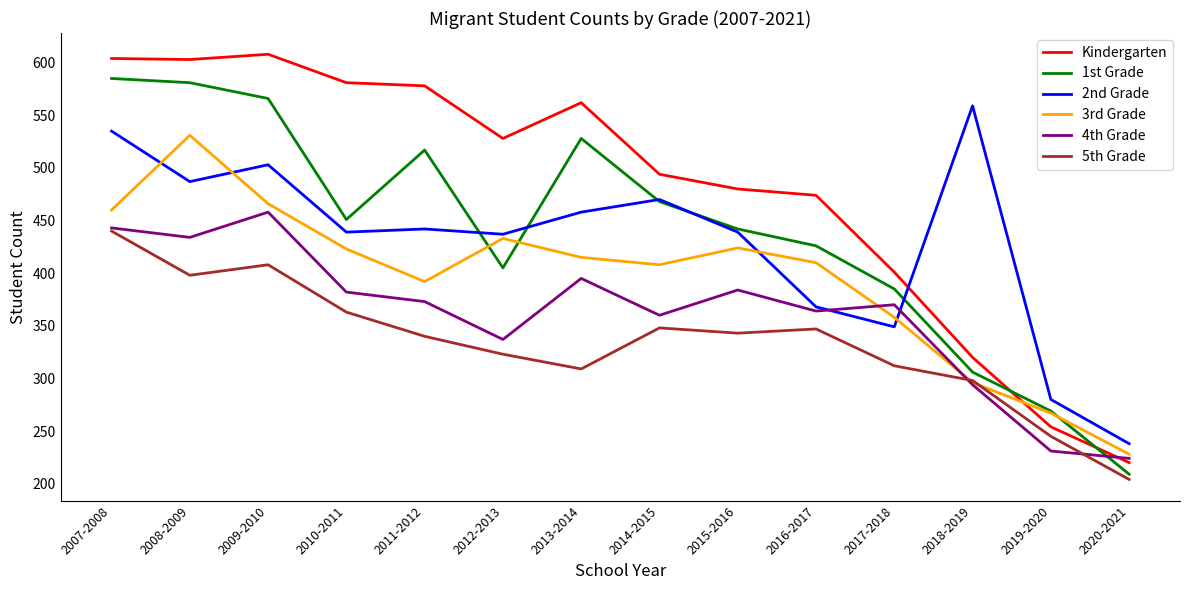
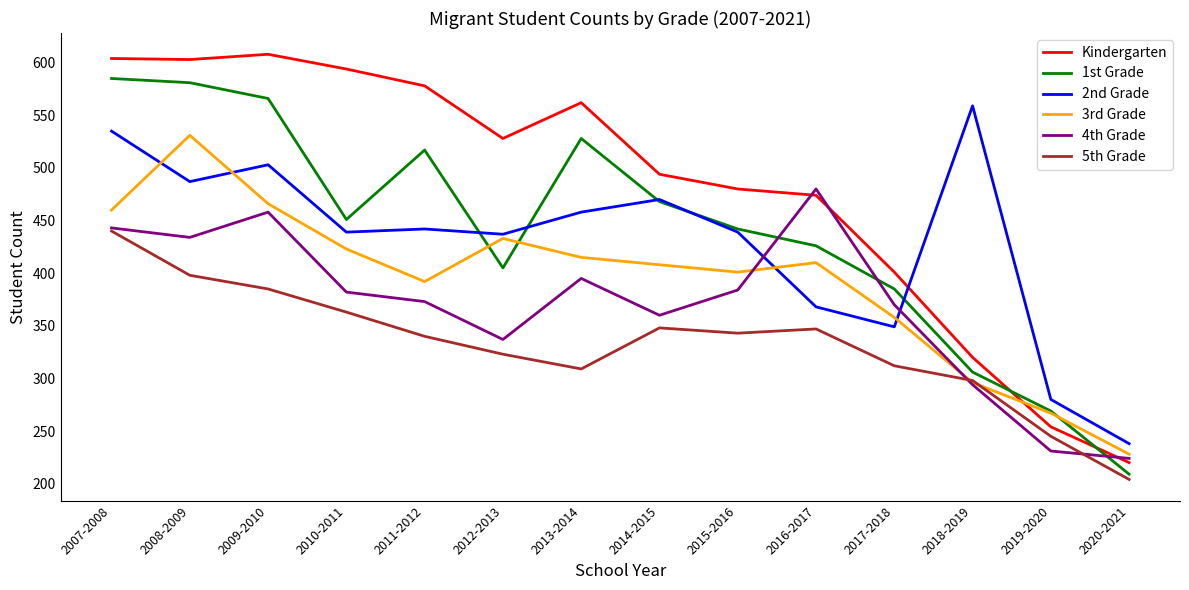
  {
    "Kindergarten": {
      "2007-2008": 604,
      "2008-2009": 603,
      "2009-2010": 608,
-     "2010-2011": 581,
+     "2010-2011": 594,
      "2011-2012": 578,
      "2012-2013": 528,
      "2013-2014": 562,
      "2014-2015": 494,
      "2015-2016": 480,
      "2016-2017": 474,
      "2017-2018": 401,
      "2018-2019": 320,
      "2019-2020": 254,
      "2020-2021": 220
    },
    "1st Grade": {
      "2007-2008": 585,
      "2008-2009": 581,
      "2009-2010": 566,
      "2010-2011": 451,
      "2011-2012": 517,
      "2012-2013": 405,
      "2013-2014": 528,
      "2015-2016": 442,
      "2016-2017": 426,
      "2017-2018": 385,
      "2018-2019": 306,
      "2020-2021": 209
    },
    "2nd Grade": {
      "2007-2008": 535,
      "2008-2009": 487,
      "2009-2010": 503,
      "2010-2011": 439,
      "2011-2012": 442,
      "2012-2013": 437,
      "2013-2014": 458,
      "2015-2016": 439,
      "2016-2017": 368,
      "2017-2018": 349,
      "2018-2019": 559,
      "2019-2020": 280,
      "2020-2021": 238
    },
    "3rd Grade": {
      "2007-2008": 460,
      "2008-2009": 531,
      "2009-2010": 466,
      "2010-2011": 423,
      "2011-2012": 392,
      "2012-2013": 433,
      "2013-2014": 415,
      "2014-2015": 408,
-     "2015-2016": 424,
+     "2015-2016": 401,
      "2016-2017": 410,
      "2017-2018": 358,
      "2020-2021": 228
    },
    "4th Grade": {
      "2007-2008": 443,
      "2008-2009": 434,
      "2009-2010": 458,
      "2010-2011": 382,
      "2011-2012": 373,
      "2012-2013": 337,
      "2013-2014": 395,
      "2014-2015": 360,
      "2015-2016": 384,
-     "2016-2017": 364,
+     "2016-2017": 480,
      "2017-2018": 370,
      "2019-2020": 231,
      "2020-2021": 224
    },
    "5th Grade": {
      "2007-2008": 440,
      "2008-2009": 398,
-     "2009-2010": 408,
+     "2009-2010": 385,
      "2010-2011": 363,
      "2011-2012": 340,
      "2012-2013": 323,
      "2013-2014": 309,
      "2014-2015": 348,
      "2015-2016": 343,
      "2016-2017": 347,
      "2017-2018": 312,
      "2019-2020": 245,
      "2020-2021": 204
    }
  }
